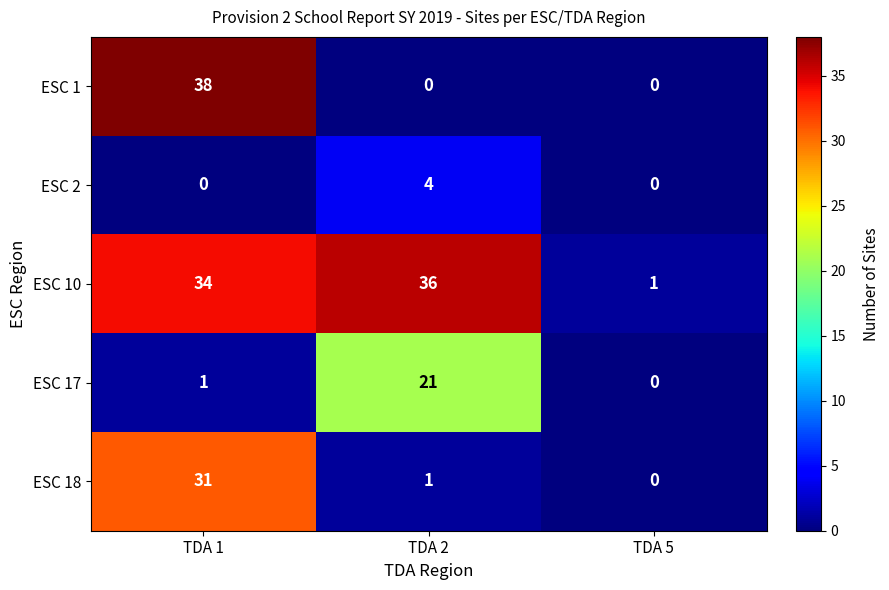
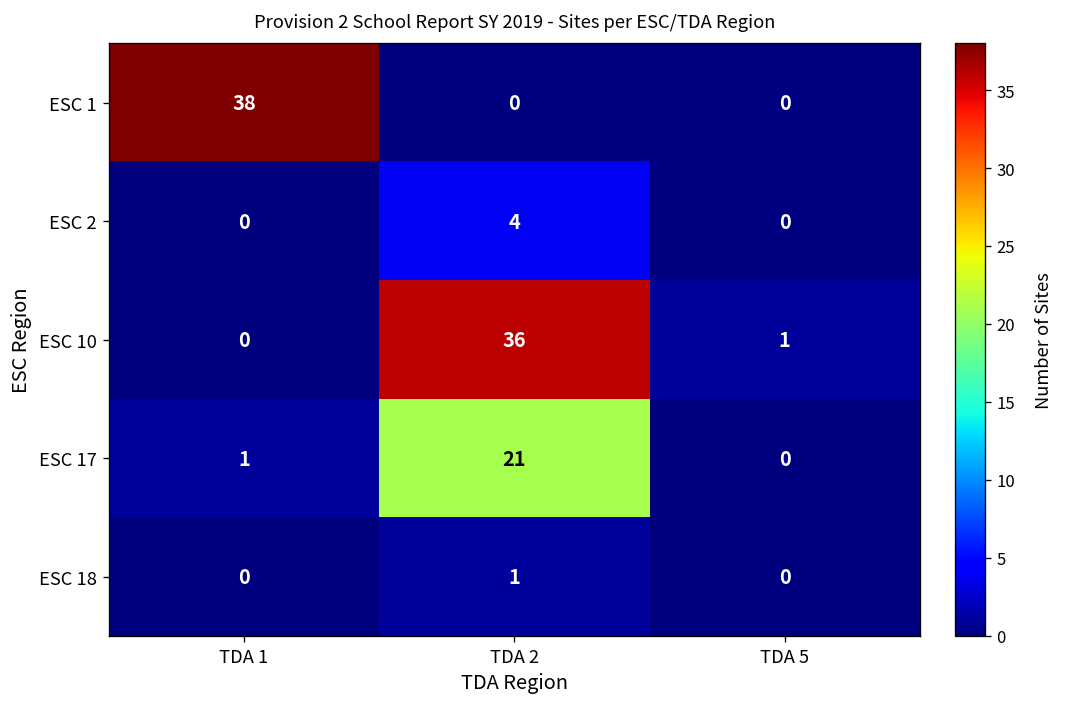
  {
    "ESC 1": {
      "TDA 1": 38,
      "TDA 2": 0,
      "TDA 5": 0
    },
    "ESC 2": {
      "TDA 1": 0,
      "TDA 2": 4,
      "TDA 5": 0
    },
    "ESC 10": {
-     "TDA 1": 34,
+     "TDA 1": 0,
      "TDA 2": 36,
      "TDA 5": 1
    },
    "ESC 17": {
      "TDA 1": 1,
      "TDA 2": 21,
      "TDA 5": 0
    },
    "ESC 18": {
-     "TDA 1": 31,
+     "TDA 1": 0,
      "TDA 2": 1,
      "TDA 5": 0
    }
  }
